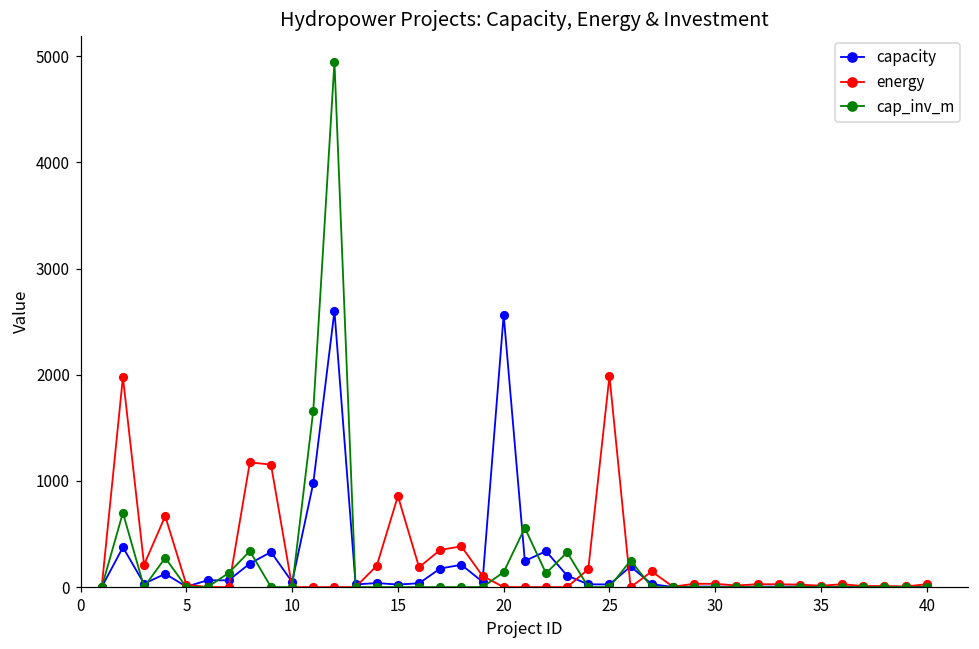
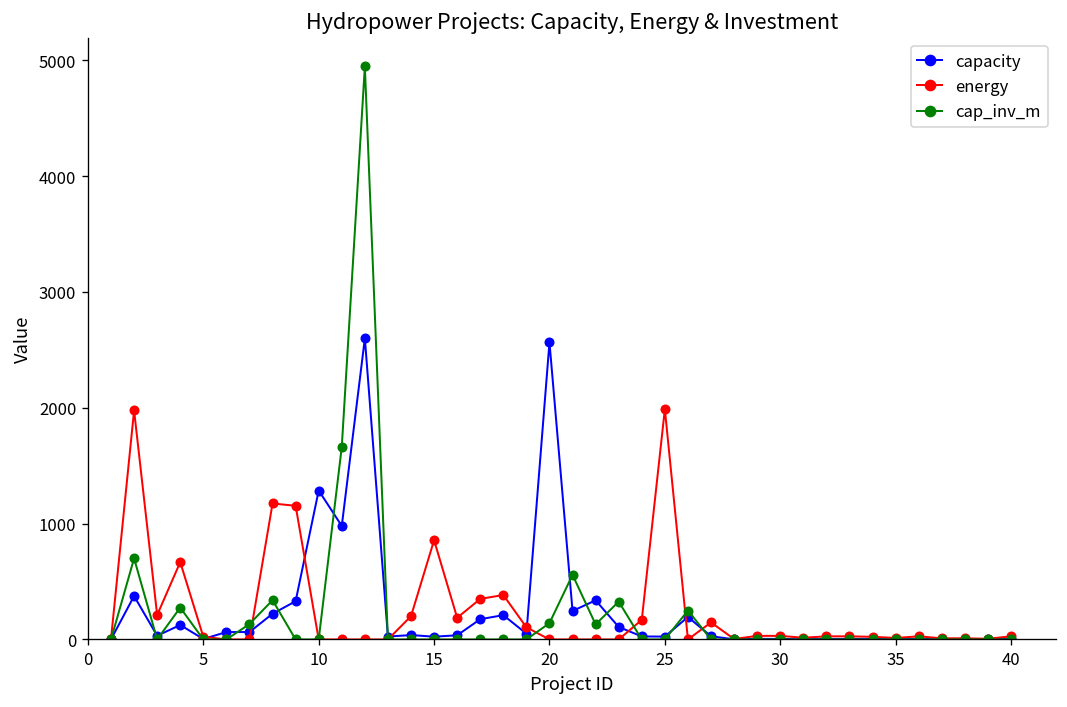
  {
    "capacity": {
-     "10": 0,
+     "10": 1300,
      "20": 2600
    },
    "energy": {
      "15": 900,
      "20": 0,
      "25": 2000
    },
    "cap_inv_m": {
      "20": 100
    }
  }
